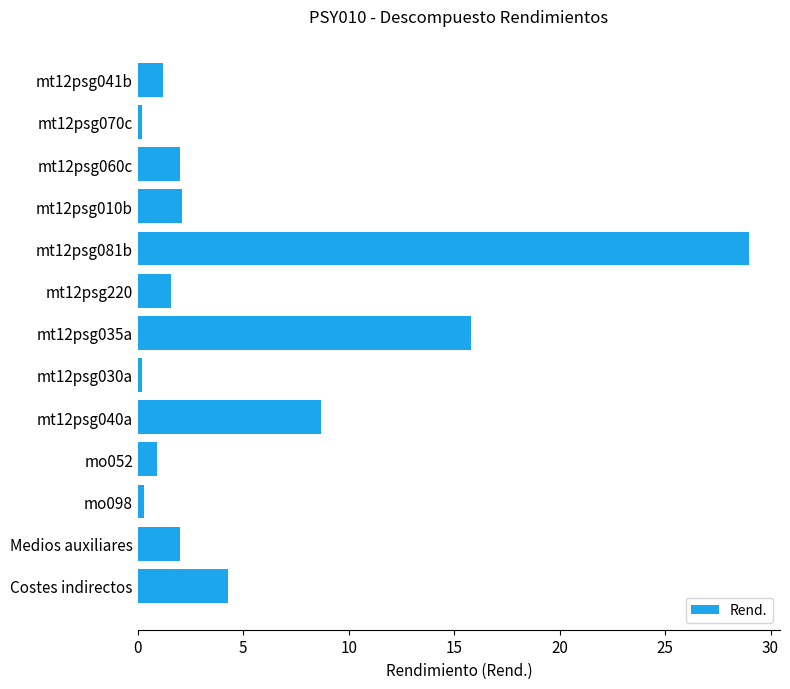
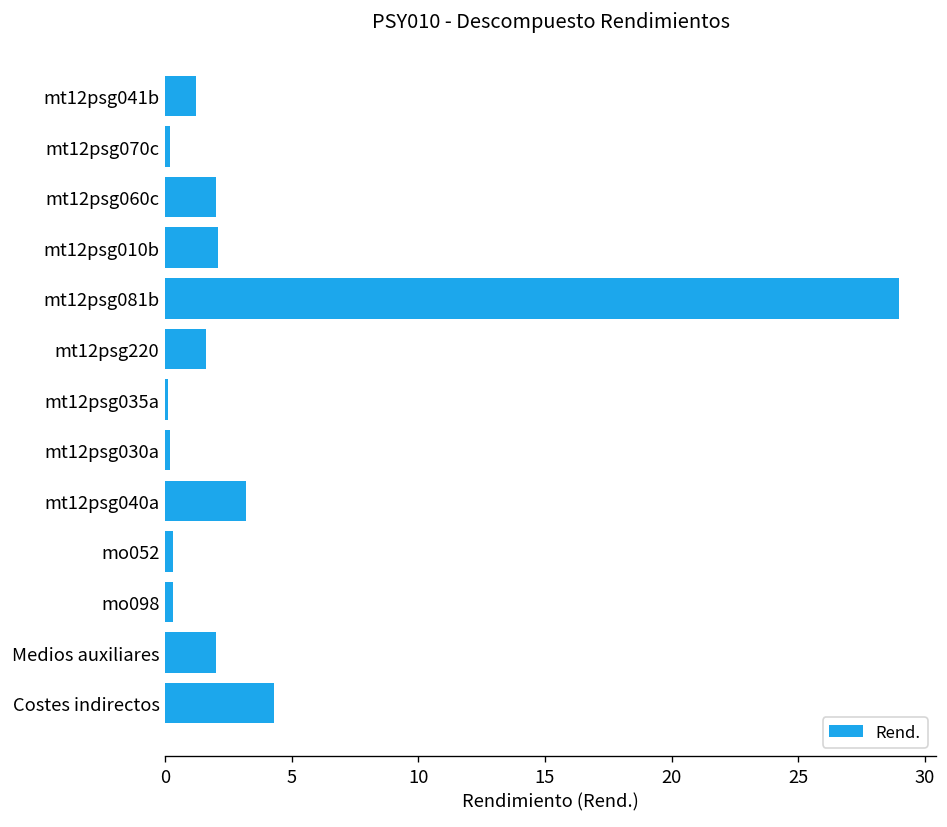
  {
    "mt12psg041b": 1.2,
    "mt12psg070c": 0.2,
    "mt12psg060c": 2.0,
    "mt12psg010b": 2.1,
    "mt12psg081b": 29.0,
    "mt12psg220": 1.6,
-   "mt12psg035a": 15.8,
+   "mt12psg035a": 0.1,
    "mt12psg030a": 0.2,
-   "mt12psg040a": 8.7,
-   "mo052": 0.9,
+   "mt12psg040a": 3.2,
+   "mo052": 0.3,
    "mo098": 0.3,
    "Medios auxiliares": 2.0,
    "Costes indirectos": 4.3
  }
